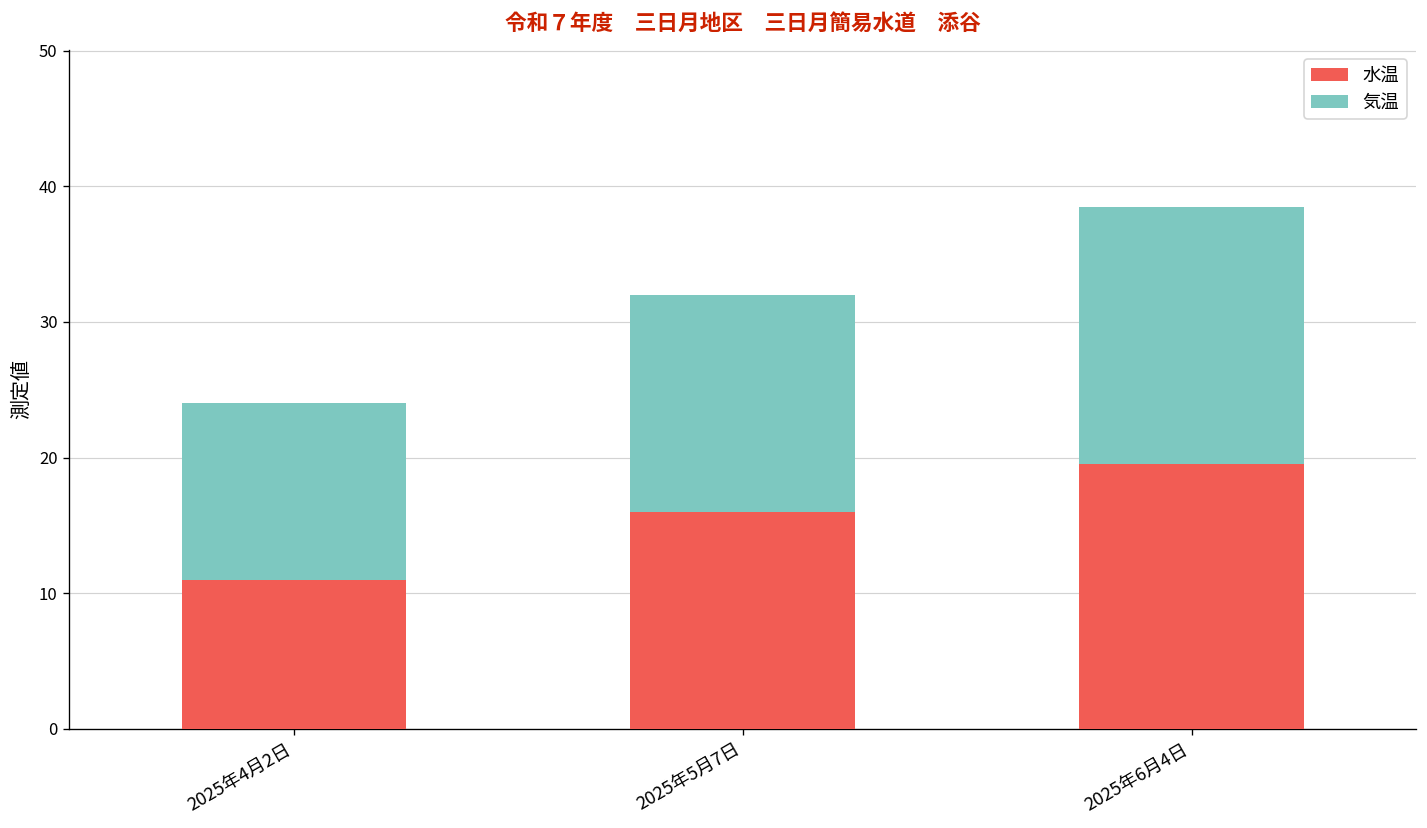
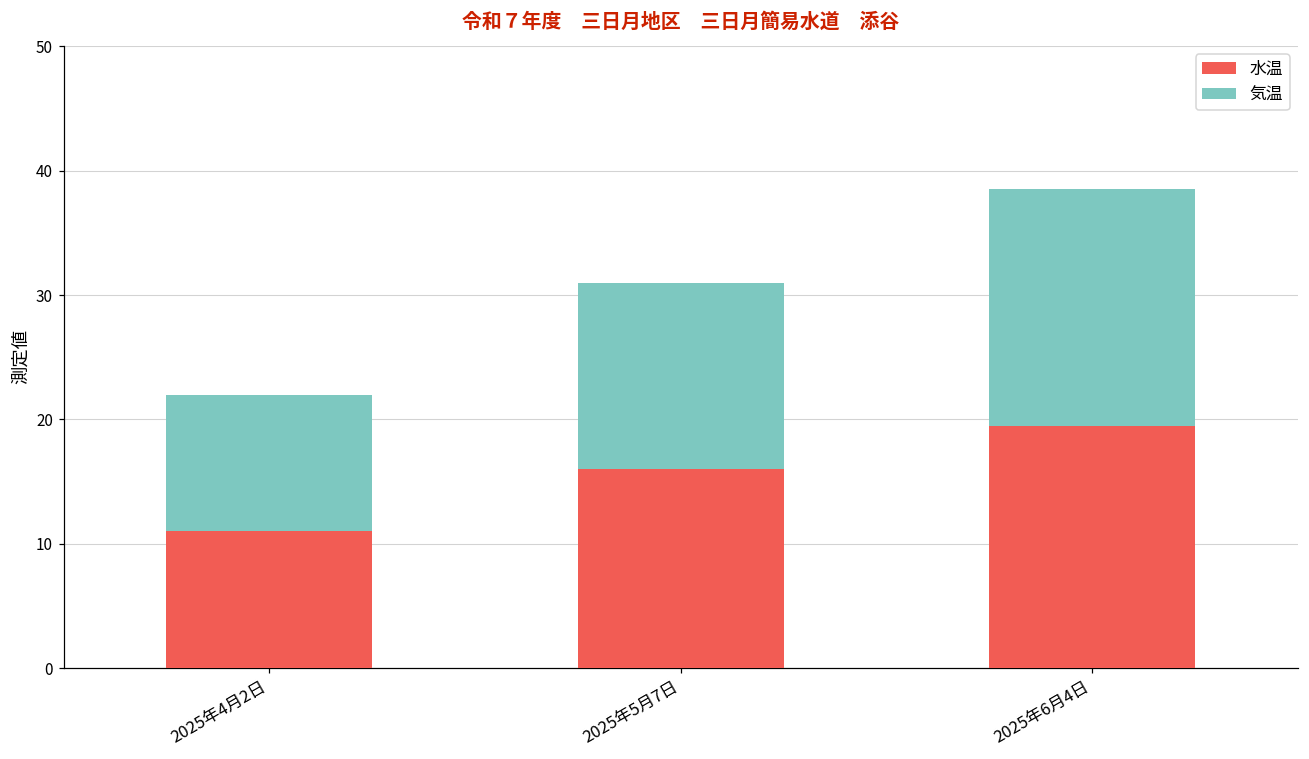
  {
    "水温": {
      "2025年4月2日": 11,
      "2025年5月7日": 16,
      "2025年6月4日": 19.5
    },
    "気温": {
-     "2025年4月2日": 13,
-     "2025年5月7日": 16,
+     "2025年4月2日": 11,
+     "2025年5月7日": 15,
      "2025年6月4日": 19
    }
  }
